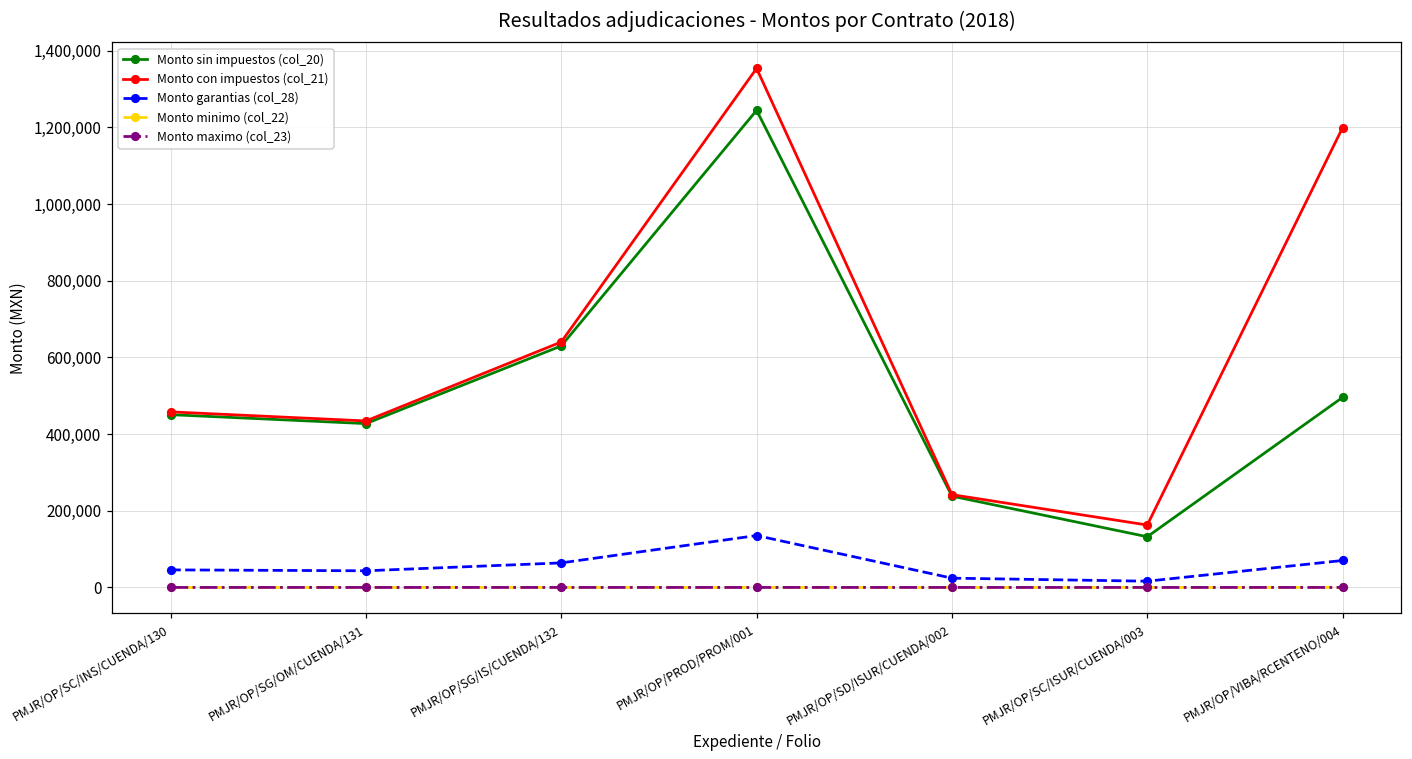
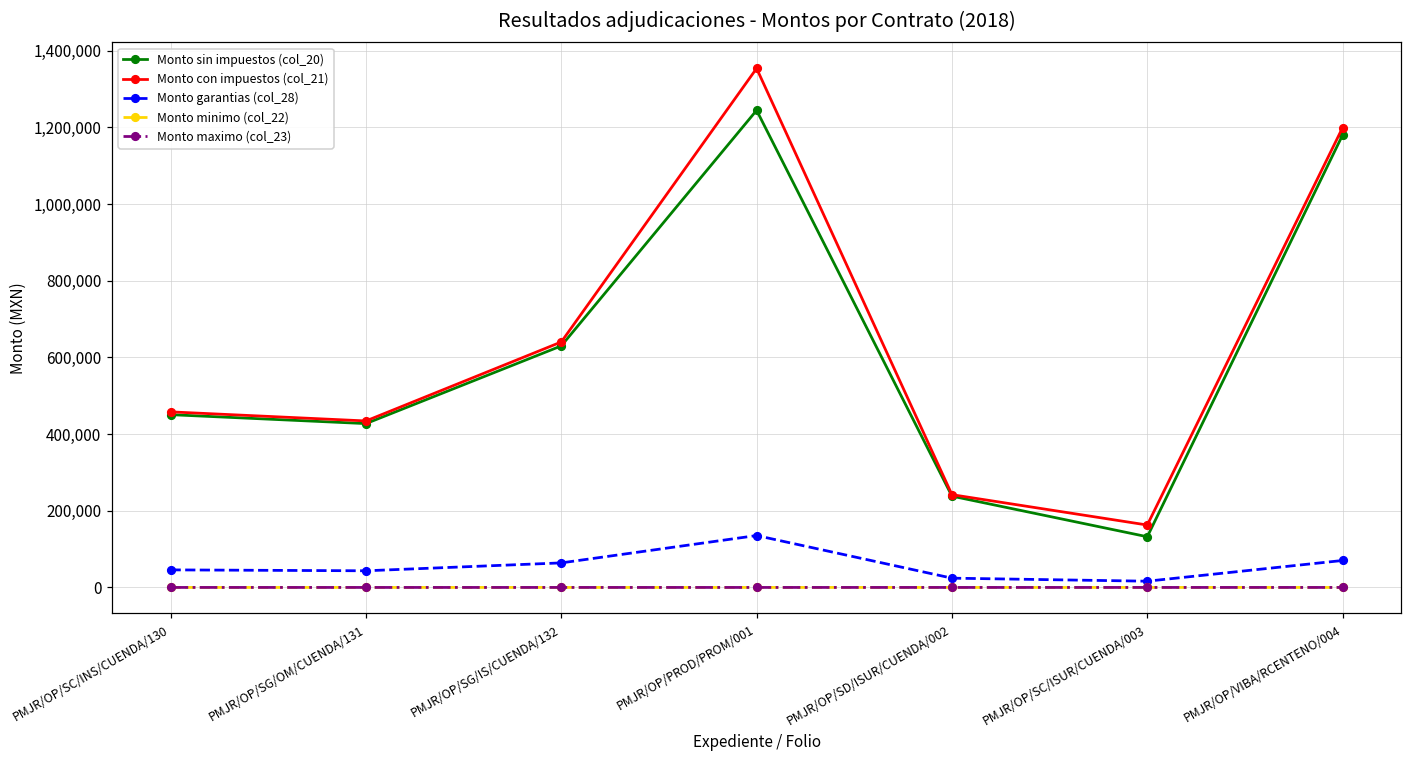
  {
    "Monto sin impuestos (col_20)": {
      "PMJR/OP/SC/INS/CUENDA/130": "450,000",
      "PMJR/OP/SG/IS/CUENDA/132": "630,000",
      "PMJR/OP/PROD/PROM/001": "1,240,000",
      "PMJR/OP/SC/ISUR/CUENDA/003": "130,000",
-     "PMJR/OP/VIBA/RCENTENO/004": "500,000"
+     "PMJR/OP/VIBA/RCENTENO/004": "1,180,000"
    },
    "Monto con impuestos (col_21)": {
      "PMJR/OP/SC/INS/CUENDA/130": "460,000",
      "PMJR/OP/SG/IS/CUENDA/132": "640,000",
      "PMJR/OP/PROD/PROM/001": "1,350,000",
      "PMJR/OP/SC/ISUR/CUENDA/003": "160,000",
      "PMJR/OP/VIBA/RCENTENO/004": "1,200,000"
    },
    "Monto garantias (col_28)": {
      "PMJR/OP/SC/INS/CUENDA/130": "50,000",
      "PMJR/OP/SG/OM/CUENDA/131": "40,000",
      "PMJR/OP/SG/IS/CUENDA/132": "60,000",
      "PMJR/OP/PROD/PROM/001": "140,000",
      "PMJR/OP/SD/ISUR/CUENDA/002": "20,000",
      "PMJR/OP/SC/ISUR/CUENDA/003": "20,000",
      "PMJR/OP/VIBA/RCENTENO/004": "70,000"
    },
    "Monto maximo (col_23)": {
      "PMJR/OP/SC/INS/CUENDA/130": "0",
      "PMJR/OP/SG/OM/CUENDA/131": "0",
      "PMJR/OP/SG/IS/CUENDA/132": "0",
      "PMJR/OP/PROD/PROM/001": "0",
      "PMJR/OP/SD/ISUR/CUENDA/002": "0",
      "PMJR/OP/SC/ISUR/CUENDA/003": "0",
      "PMJR/OP/VIBA/RCENTENO/004": "0"
    }
  }
